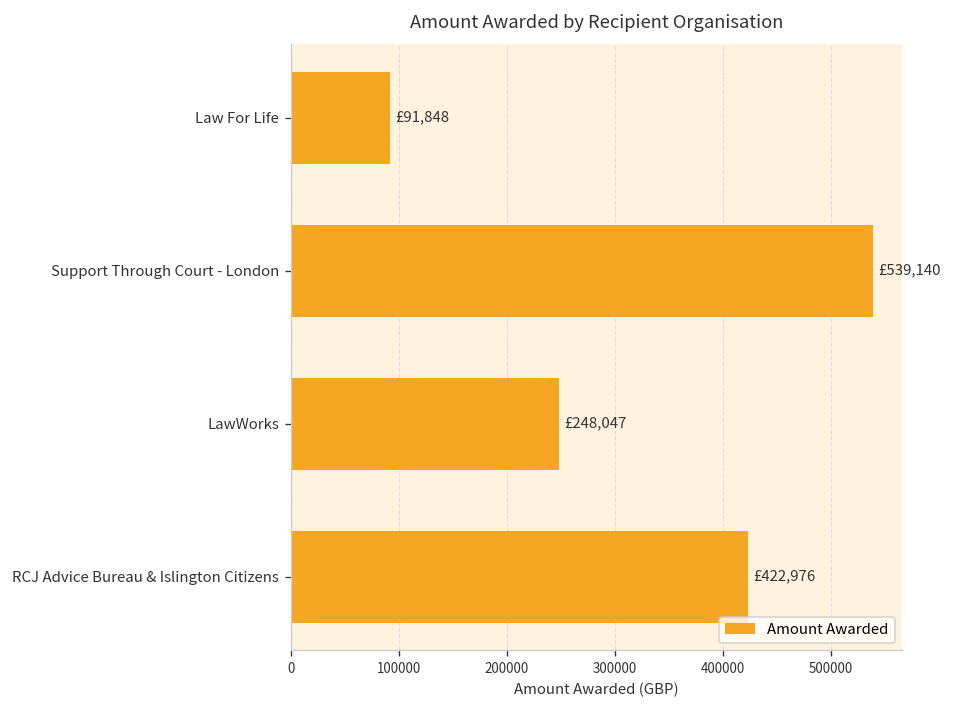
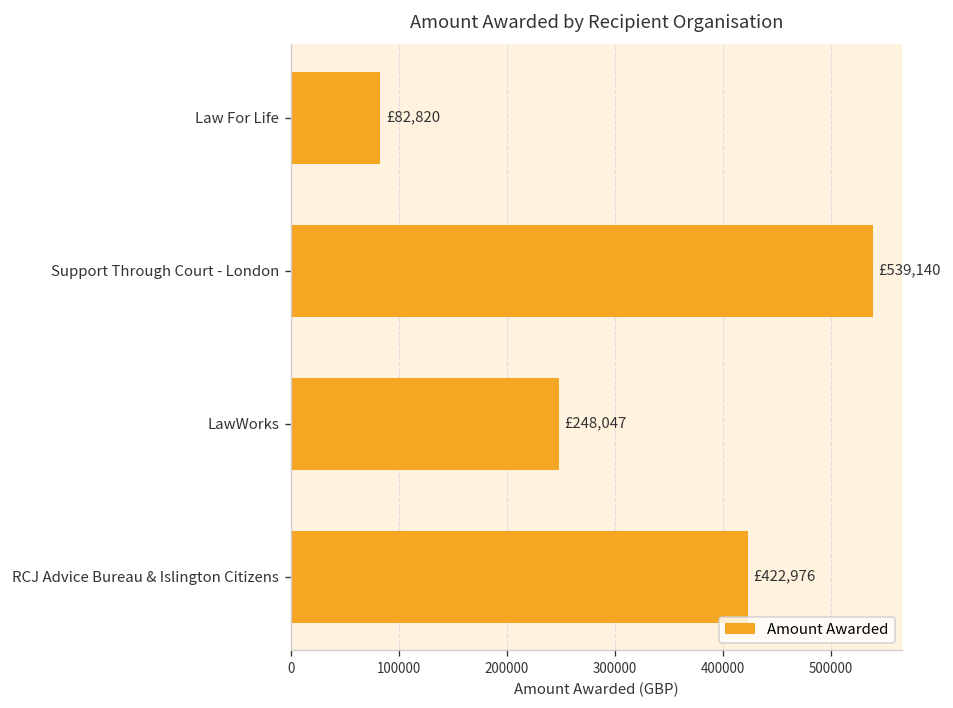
  {
-   "Law For Life": "£91,848",
+   "Law For Life": "£82,820",
    "Support Through Court - London": "£539,140",
    "LawWorks": "£248,047",
    "RCJ Advice Bureau & Islington Citizens": "£422,976"
  }
